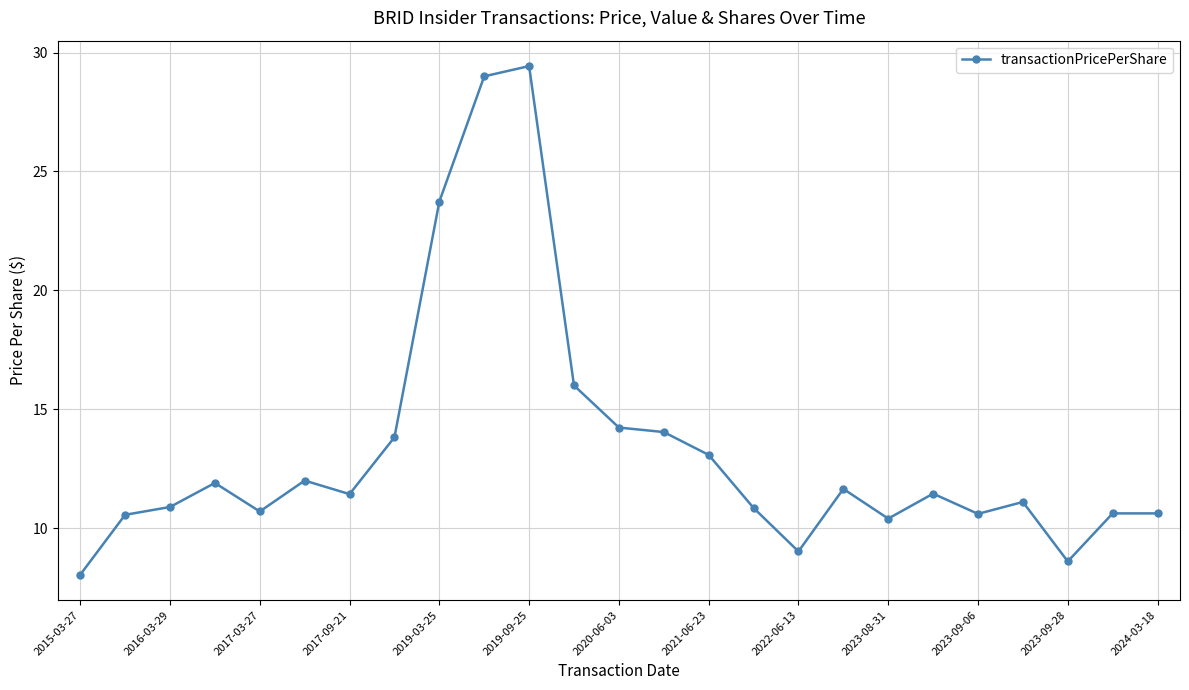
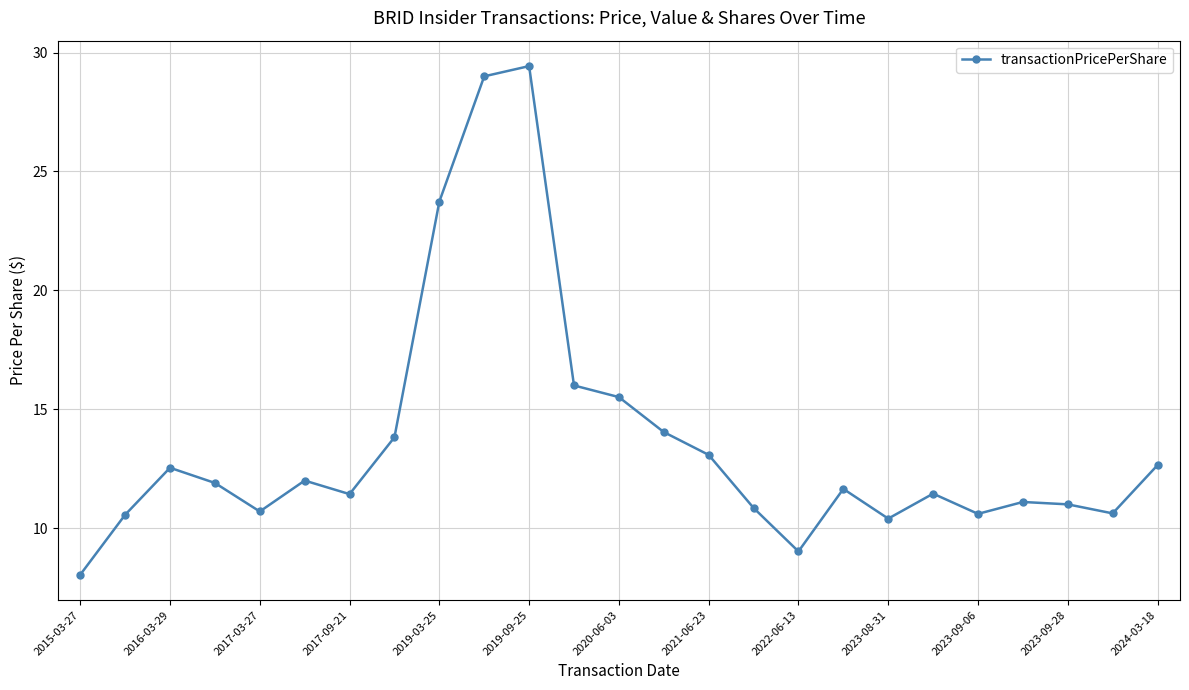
  {
    "2015-03-27": 8.0,
-   "2016-03-29": 10.9,
+   "2016-03-29": 12.5,
    "2017-03-27": 10.7,
    "2017-09-21": 11.4,
    "2019-03-25": 23.7,
    "2019-09-25": 29.4,
-   "2020-06-03": 14.2,
+   "2020-06-03": 15.5,
    "2021-06-23": 13.1,
    "2022-06-13": 9.0,
    "2023-08-31": 10.4,
-   "2023-09-28": 8.6,
-   "2024-03-18": 10.6
+   "2023-09-28": 11.0,
+   "2024-03-18": 12.7
  }
